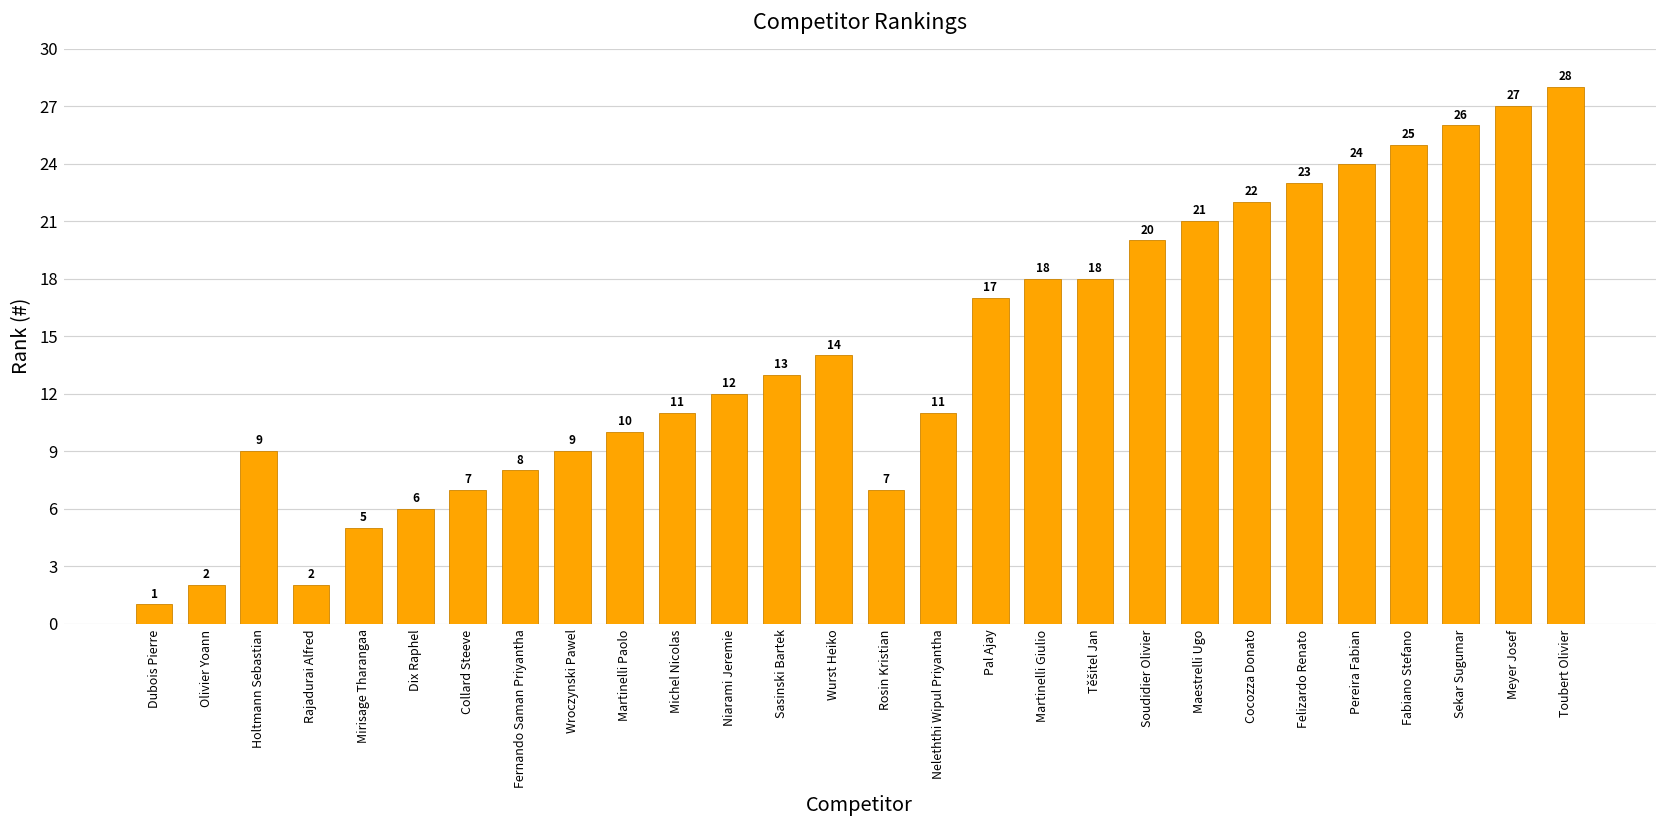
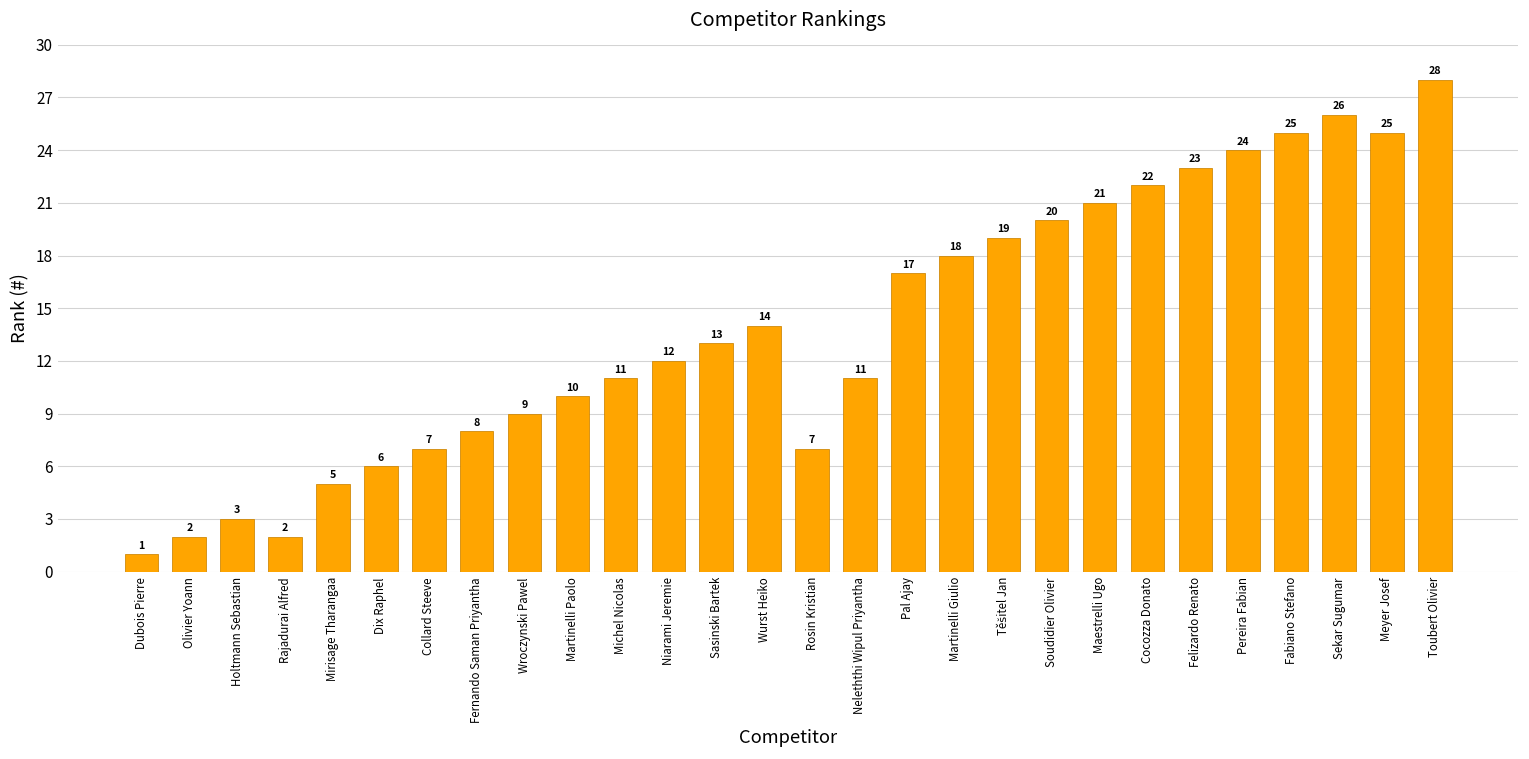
  {
    "Dubois Pierre": 1,
    "Olivier Yoann": 2,
-   "Holtmann Sebastian": 9,
+   "Holtmann Sebastian": 3,
    "Rajadurai Alfred": 2,
    "Mirisage Tharangaa": 5,
    "Dix Raphel": 6,
    "Collard Steeve": 7,
    "Fernando Saman Priyantha": 8,
    "Wroczynski Pawel": 9,
    "Martinelli Paolo": 10,
    "Michel Nicolas": 11,
    "Niarami Jeremie": 12,
    "Sasinski Bartek": 13,
    "Wurst Heiko": 14,
    "Rosin Kristian": 7,
    "Neleththi Wipul Priyantha": 11,
    "Pal Ajay": 17,
    "Martinelli Giulio": 18,
-   "Těšitel Jan": 18,
+   "Těšitel Jan": 19,
    "Soudidier Olivier": 20,
    "Maestrelli Ugo": 21,
    "Cocozza Donato": 22,
    "Felizardo Renato": 23,
    "Pereira Fabian": 24,
    "Fabiano Stefano": 25,
    "Sekar Sugumar": 26,
-   "Meyer Josef": 27,
+   "Meyer Josef": 25,
    "Toubert Olivier": 28
  }
